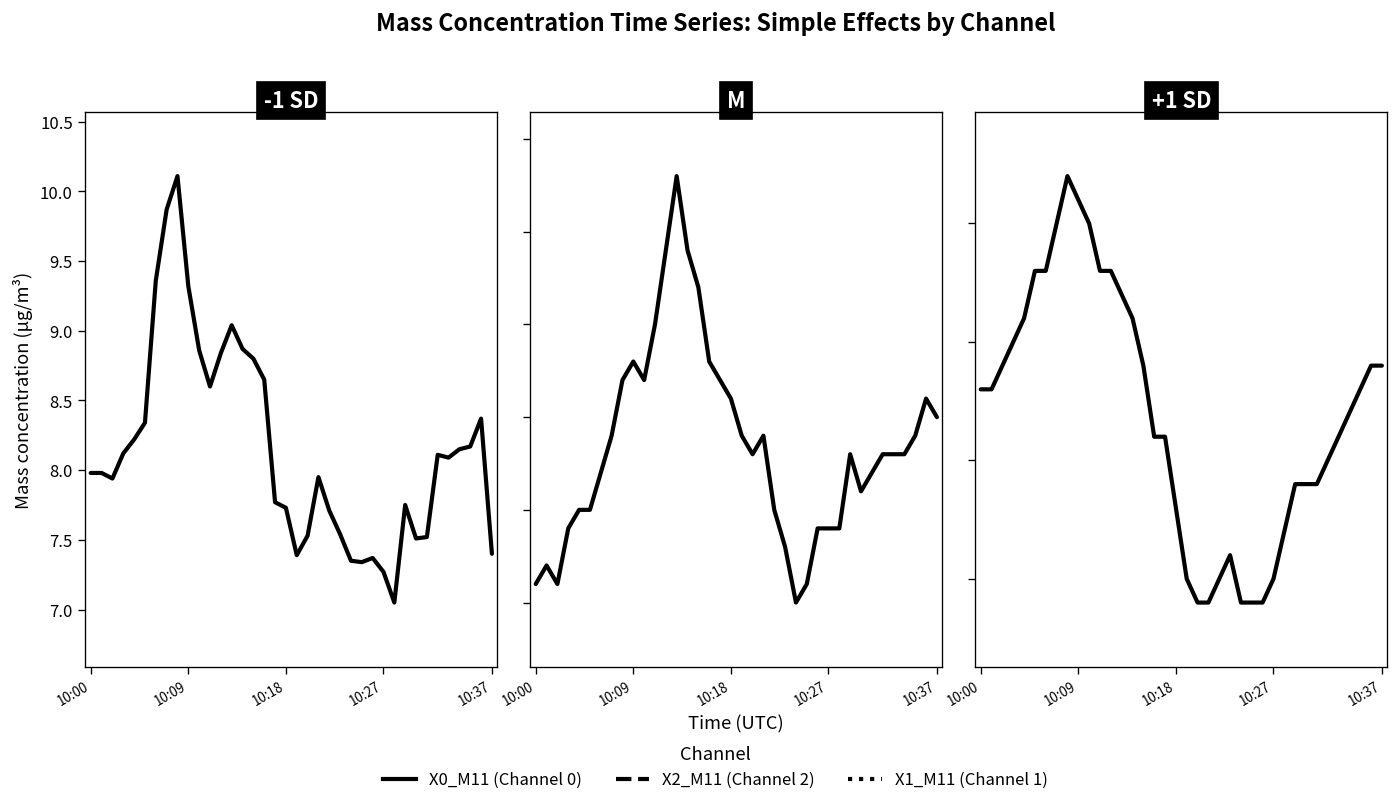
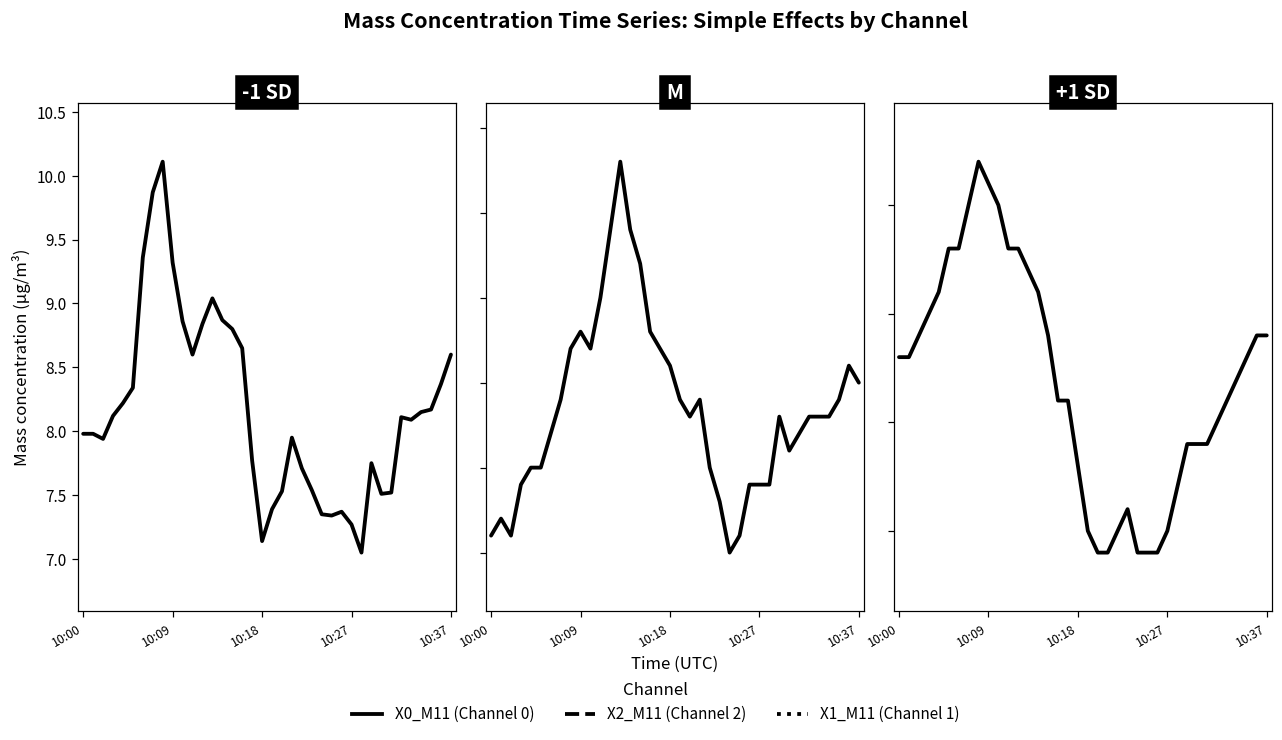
  {
    "-1 SD": {
      "10:00": 7.98,
      "10:09": 9.32,
-     "10:18": 7.73,
+     "10:18": 7.14,
      "10:27": 7.27,
-     "10:37": 7.4
+     "10:37": 8.6
    }
  }
